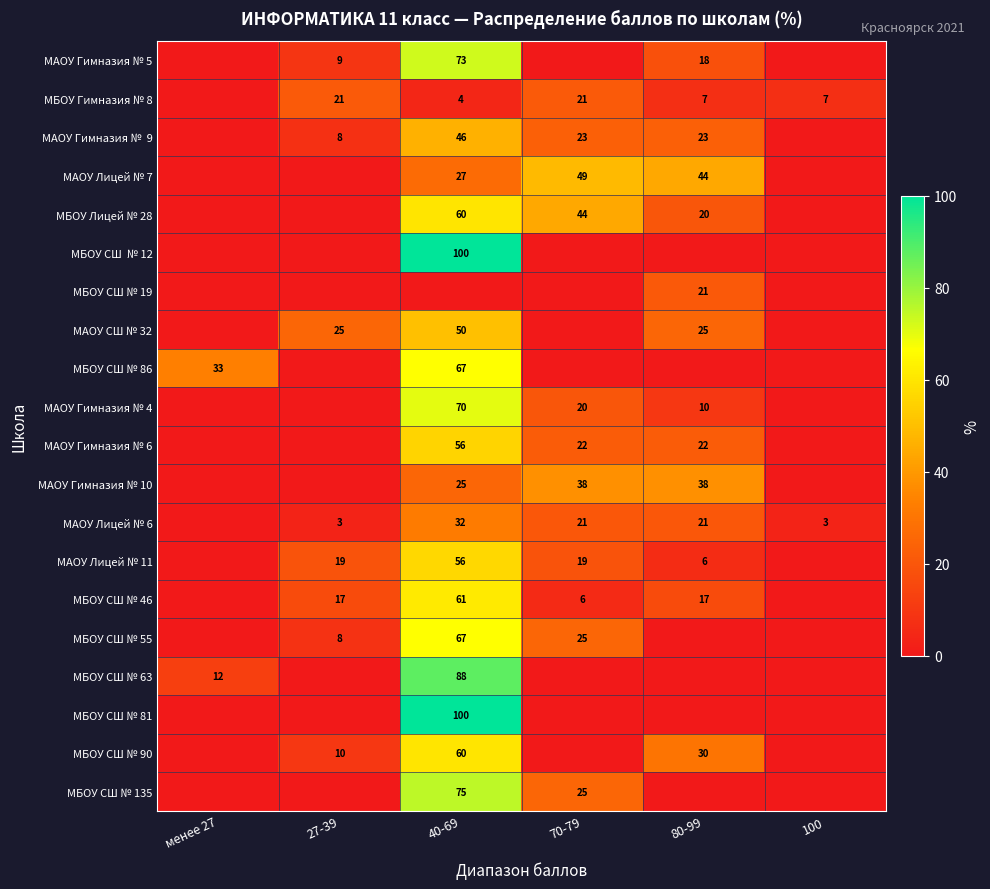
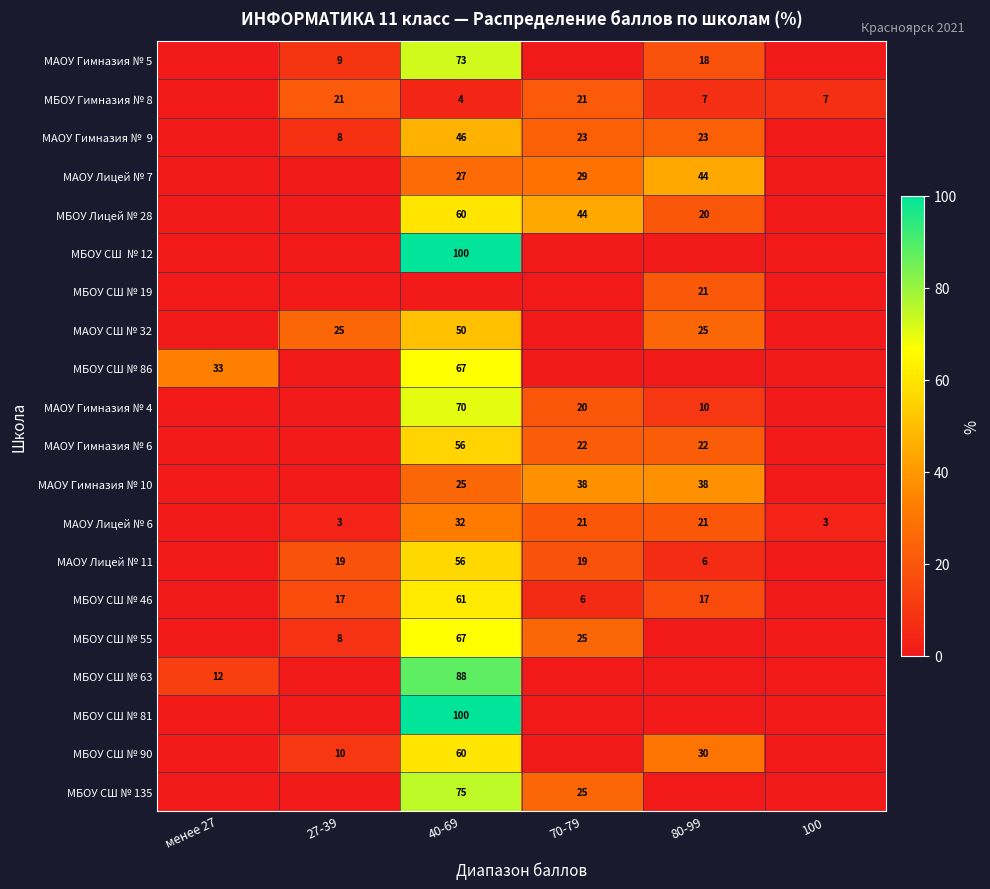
  {
    "МАОУ Гимназия № 5": {
      "27-39": 9,
      "40-69": 73,
      "80-99": 18
    },
    "МБОУ Гимназия № 8": {
      "27-39": 21,
      "40-69": 4,
      "70-79": 21,
      "80-99": 7,
      "100": 7
    },
    "МАОУ Гимназия № 9": {
      "27-39": 8,
      "40-69": 46,
      "70-79": 23,
      "80-99": 23
    },
    "МАОУ Лицей № 7": {
      "40-69": 27,
-     "70-79": 49,
+     "70-79": 29,
      "80-99": 44
    },
    "МБОУ Лицей № 28": {
      "40-69": 60,
      "70-79": 44,
      "80-99": 20
    },
    "МБОУ СШ № 12": {
      "40-69": 100
    },
    "МБОУ СШ № 19": {
      "80-99": 21
    },
    "МАОУ СШ № 32": {
      "27-39": 25,
      "40-69": 50,
      "80-99": 25
    },
    "МБОУ СШ № 86": {
      "менее 27": 33,
      "40-69": 67
    },
    "МАОУ Гимназия № 4": {
      "40-69": 70,
      "70-79": 20,
      "80-99": 10
    },
    "МАОУ Гимназия № 6": {
      "40-69": 56,
      "70-79": 22,
      "80-99": 22
    },
    "МАОУ Гимназия № 10": {
      "40-69": 25,
      "70-79": 38,
      "80-99": 38
    },
    "МАОУ Лицей № 6": {
      "27-39": 3,
      "40-69": 32,
      "70-79": 21,
      "80-99": 21,
      "100": 3
    },
    "МАОУ Лицей № 11": {
      "27-39": 19,
      "40-69": 56,
      "70-79": 19,
      "80-99": 6
    },
    "МБОУ СШ № 46": {
      "27-39": 17,
      "40-69": 61,
      "70-79": 6,
      "80-99": 17
    },
    "МБОУ СШ № 55": {
      "27-39": 8,
      "40-69": 67,
      "70-79": 25
    },
    "МБОУ СШ № 63": {
      "менее 27": 12,
      "40-69": 88
    },
    "МБОУ СШ № 81": {
      "40-69": 100
    },
    "МБОУ СШ № 90": {
      "27-39": 10,
      "40-69": 60,
      "80-99": 30
    },
    "МБОУ СШ № 135": {
      "40-69": 75,
      "70-79": 25
    }
  }
